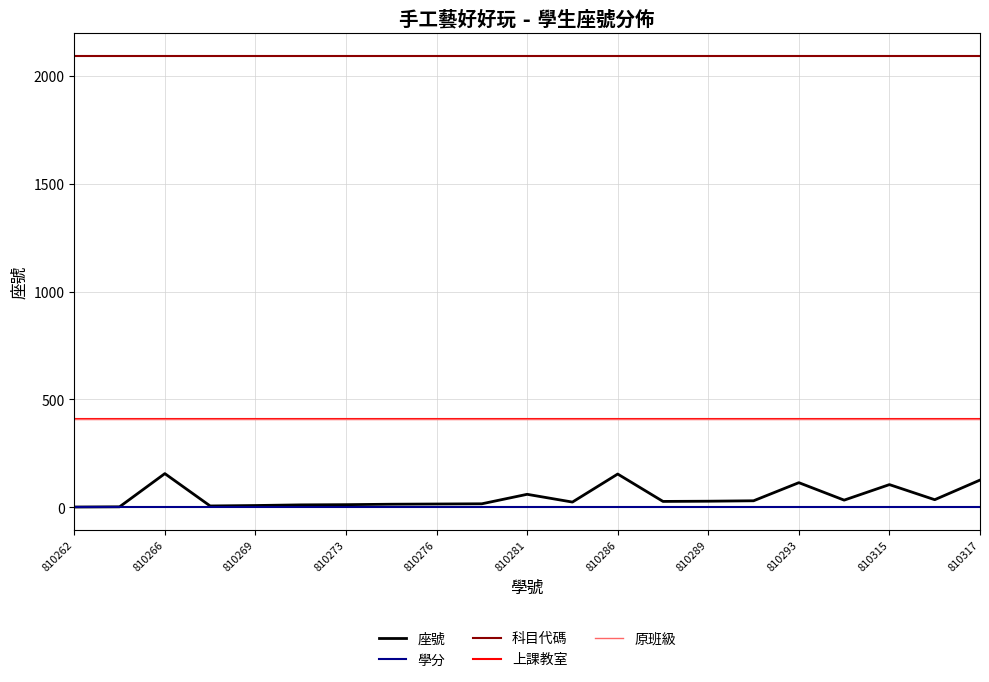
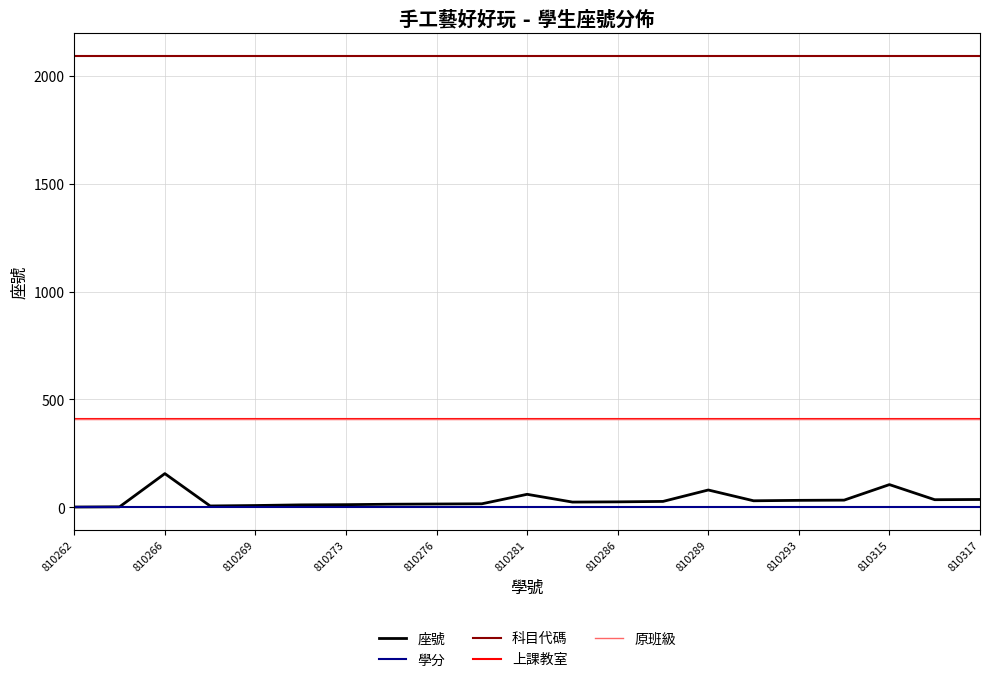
  {
    "座號": {
      "810266": 160,
      "810276": 20,
      "810281": 60,
-     "810286": 150,
-     "810289": 30,
-     "810293": 110,
+     "810286": 30,
+     "810289": 80,
+     "810293": 30,
      "810315": 110,
-     "810317": 130
+     "810317": 40
    },
    "學分": {
      "810266": 0,
      "810276": 0,
      "810281": 0,
      "810286": 0,
      "810289": 0,
      "810293": 0,
      "810315": 0,
      "810317": 0
    },
    "科目代碼": {
      "810262": 2100,
      "810266": 2100,
      "810269": 2100,
      "810273": 2100,
      "810276": 2100,
      "810281": 2100,
      "810286": 2100,
      "810289": 2100,
      "810293": 2100,
      "810315": 2100,
      "810317": 2100
    },
    "原班級": {
      "810262": 410,
      "810266": 410,
      "810269": 410,
      "810273": 410,
      "810276": 410,
      "810281": 410,
      "810286": 410,
      "810289": 410,
      "810293": 410,
      "810315": 410,
      "810317": 410
    }
  }
